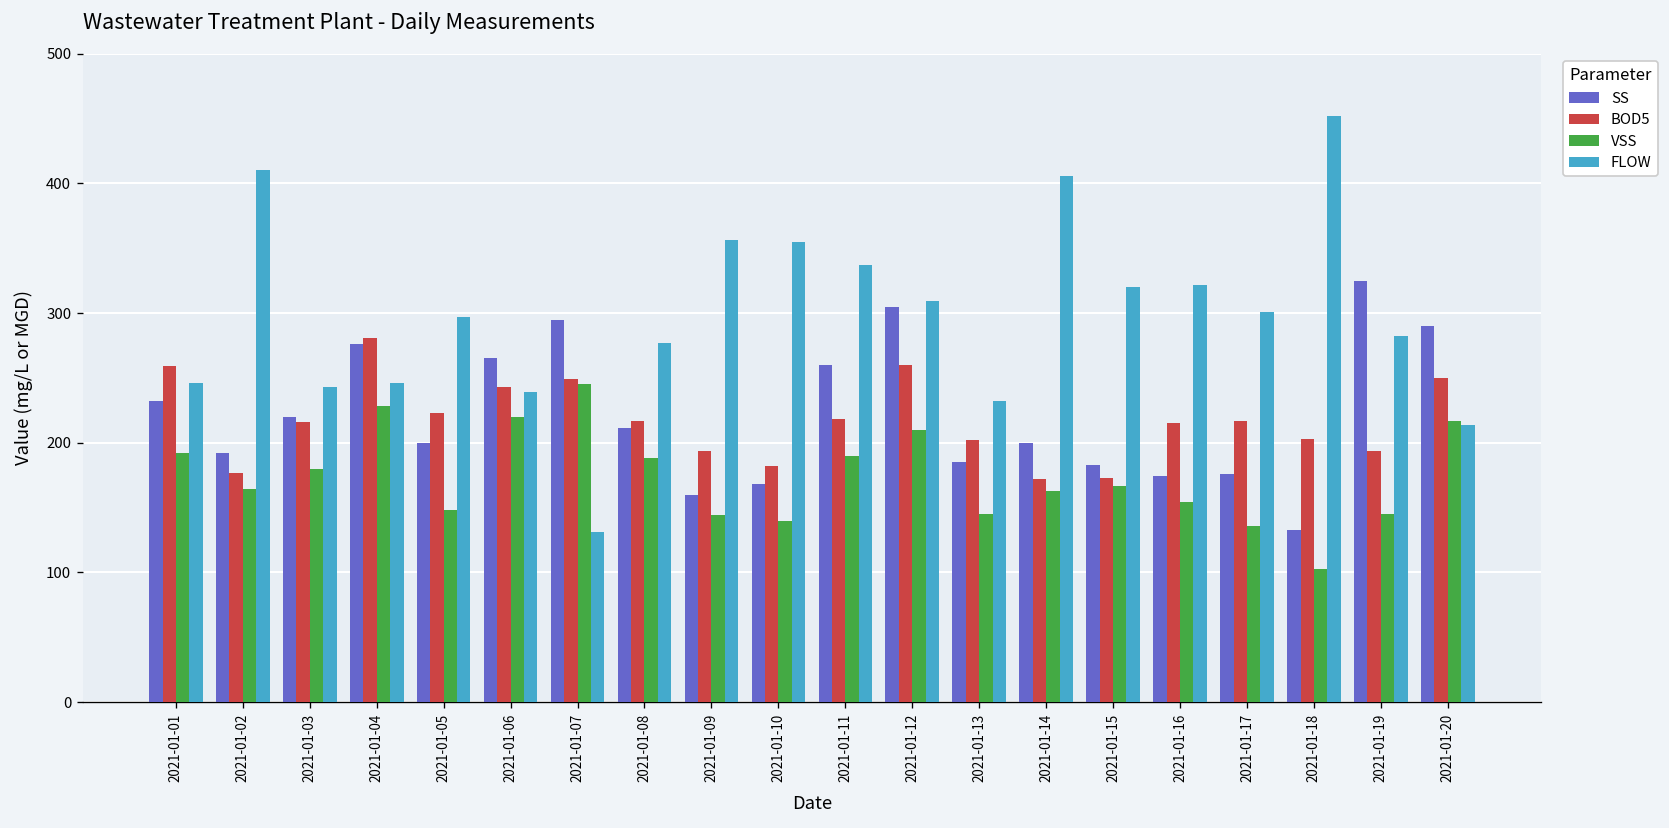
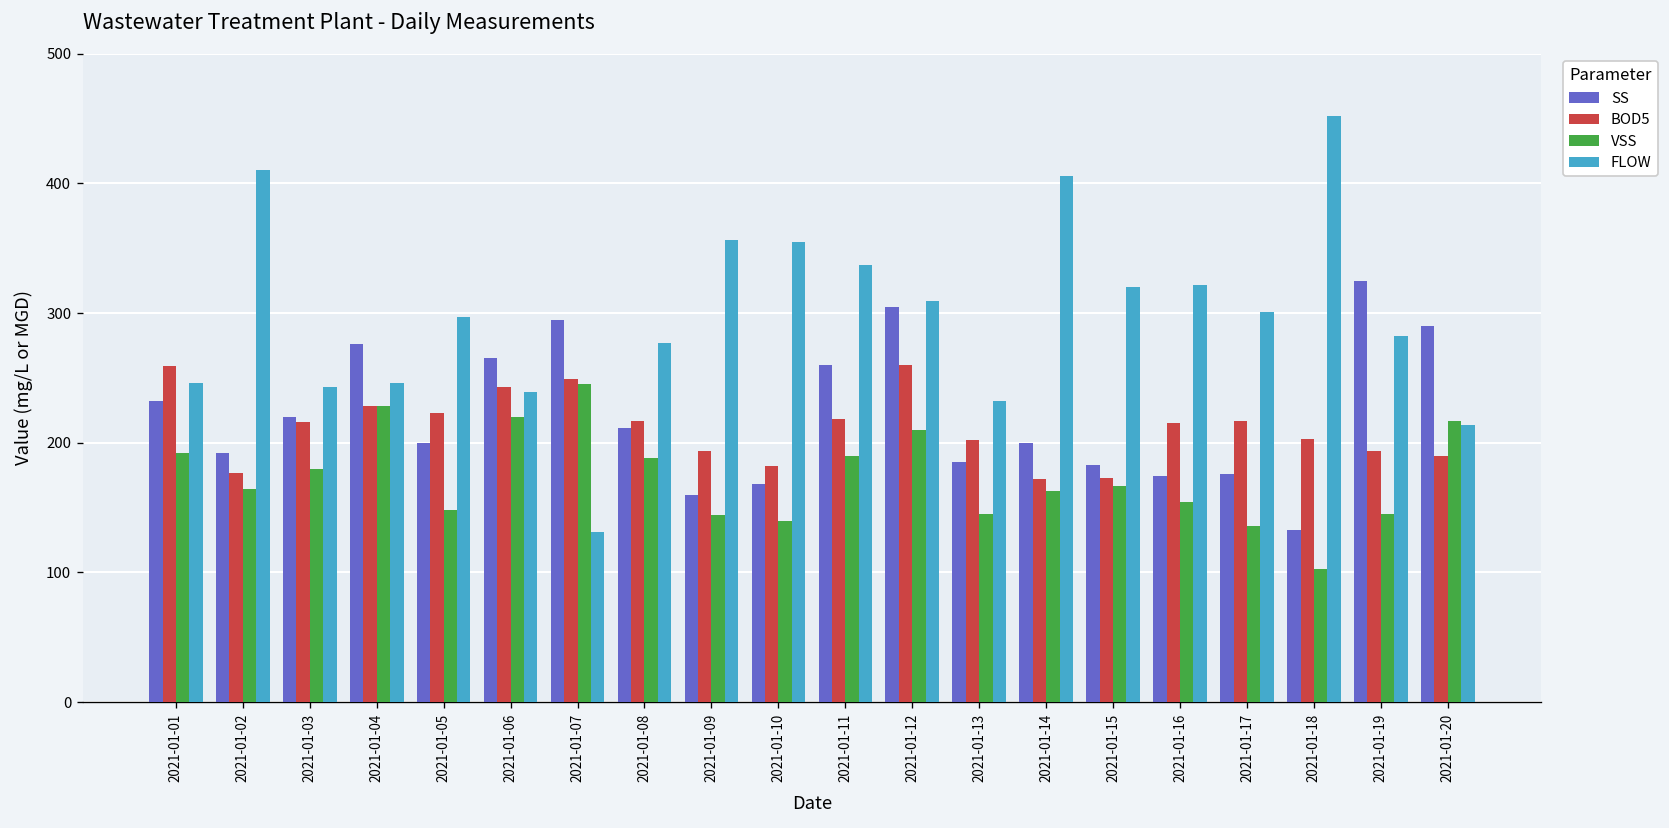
  {
    "SS": {
      "2021-01-01": 232,
      "2021-01-02": 192,
      "2021-01-03": 220,
      "2021-01-04": 276,
      "2021-01-05": 200,
      "2021-01-06": 265,
      "2021-01-07": 295,
      "2021-01-08": 211,
      "2021-01-09": 160,
      "2021-01-10": 168,
      "2021-01-11": 260,
      "2021-01-12": 305,
      "2021-01-13": 185,
      "2021-01-14": 200,
      "2021-01-15": 183,
      "2021-01-16": 174,
      "2021-01-17": 176,
      "2021-01-18": 133,
      "2021-01-19": 325,
      "2021-01-20": 290
    },
    "BOD5": {
      "2021-01-01": 259,
      "2021-01-02": 177,
      "2021-01-03": 216,
-     "2021-01-04": 281,
+     "2021-01-04": 228,
      "2021-01-05": 223,
      "2021-01-06": 243,
      "2021-01-07": 249,
      "2021-01-08": 217,
      "2021-01-09": 194,
      "2021-01-10": 182,
      "2021-01-11": 218,
      "2021-01-12": 260,
      "2021-01-13": 202,
      "2021-01-14": 172,
      "2021-01-15": 173,
      "2021-01-16": 215,
      "2021-01-17": 217,
      "2021-01-18": 203,
      "2021-01-19": 194,
-     "2021-01-20": 250
+     "2021-01-20": 190
    },
    "VSS": {
      "2021-01-01": 192,
      "2021-01-02": 164,
      "2021-01-03": 180,
      "2021-01-04": 228,
      "2021-01-05": 148,
      "2021-01-06": 220,
      "2021-01-07": 245,
      "2021-01-08": 188,
      "2021-01-09": 144,
      "2021-01-10": 140,
      "2021-01-11": 190,
      "2021-01-12": 210,
      "2021-01-13": 145,
      "2021-01-14": 163,
      "2021-01-15": 167,
      "2021-01-16": 154,
      "2021-01-17": 136,
      "2021-01-18": 103,
      "2021-01-19": 145,
      "2021-01-20": 217
    },
    "FLOW": {
      "2021-01-01": 246,
      "2021-01-02": 410,
      "2021-01-03": 243,
      "2021-01-04": 246,
      "2021-01-05": 297,
      "2021-01-06": 239,
      "2021-01-07": 131,
      "2021-01-08": 277,
      "2021-01-09": 356,
      "2021-01-10": 355,
      "2021-01-11": 337,
      "2021-01-12": 309,
      "2021-01-13": 232,
      "2021-01-14": 406,
      "2021-01-15": 320,
      "2021-01-16": 322,
      "2021-01-17": 301,
      "2021-01-18": 452,
      "2021-01-19": 282,
      "2021-01-20": 214
    }
  }
